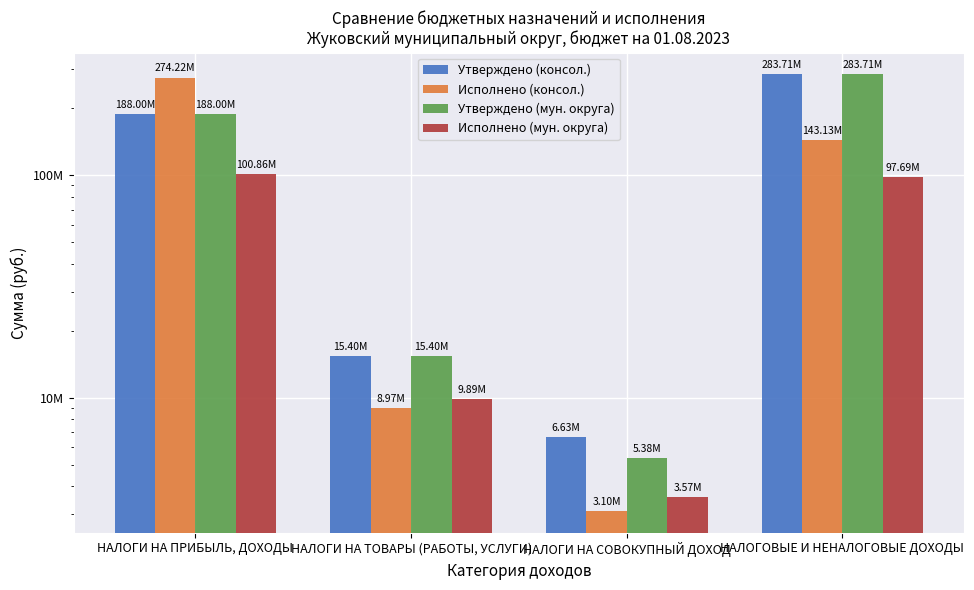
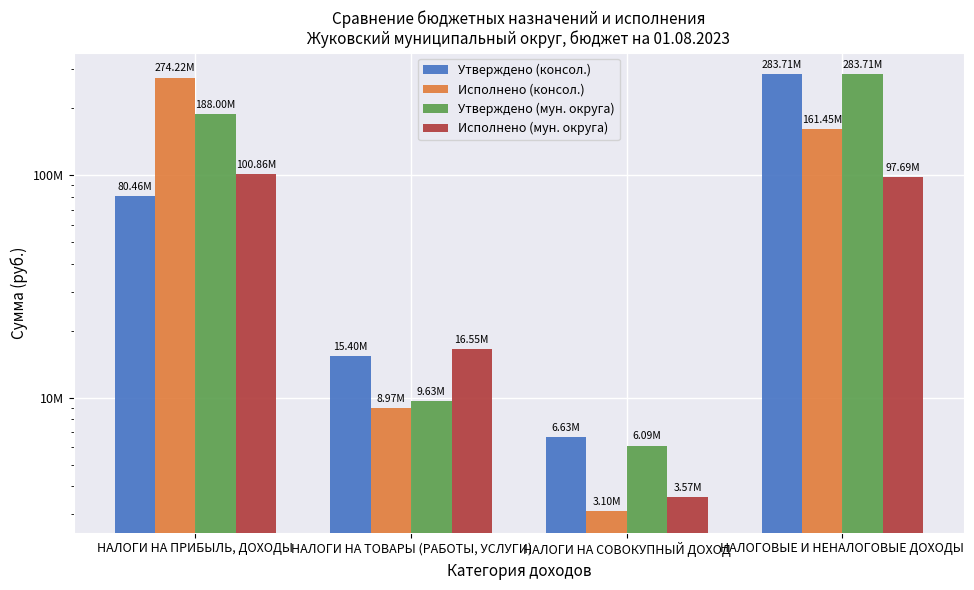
  {
    "Утверждено (консол.)": {
-     "НАЛОГИ НА ПРИБЫЛЬ, ДОХОДЫ": "188.00M",
+     "НАЛОГИ НА ПРИБЫЛЬ, ДОХОДЫ": "80.46M",
      "НАЛОГИ НА ТОВАРЫ (РАБОТЫ, УСЛУГИ)": "15.40M",
      "НАЛОГИ НА СОВОКУПНЫЙ ДОХОД": "6.63M",
      "НАЛОГОВЫЕ И НЕНАЛОГОВЫЕ ДОХОДЫ": "283.71M"
    },
    "Исполнено (консол.)": {
      "НАЛОГИ НА ПРИБЫЛЬ, ДОХОДЫ": "274.22M",
      "НАЛОГИ НА ТОВАРЫ (РАБОТЫ, УСЛУГИ)": "8.97M",
      "НАЛОГИ НА СОВОКУПНЫЙ ДОХОД": "3.10M",
-     "НАЛОГОВЫЕ И НЕНАЛОГОВЫЕ ДОХОДЫ": "143.13M"
+     "НАЛОГОВЫЕ И НЕНАЛОГОВЫЕ ДОХОДЫ": "161.45M"
    },
    "Утверждено (мун. округа)": {
      "НАЛОГИ НА ПРИБЫЛЬ, ДОХОДЫ": "188.00M",
-     "НАЛОГИ НА ТОВАРЫ (РАБОТЫ, УСЛУГИ)": "15.40M",
-     "НАЛОГИ НА СОВОКУПНЫЙ ДОХОД": "5.38M",
+     "НАЛОГИ НА ТОВАРЫ (РАБОТЫ, УСЛУГИ)": "9.63M",
+     "НАЛОГИ НА СОВОКУПНЫЙ ДОХОД": "6.09M",
      "НАЛОГОВЫЕ И НЕНАЛОГОВЫЕ ДОХОДЫ": "283.71M"
    },
    "Исполнено (мун. округа)": {
      "НАЛОГИ НА ПРИБЫЛЬ, ДОХОДЫ": "100.86M",
-     "НАЛОГИ НА ТОВАРЫ (РАБОТЫ, УСЛУГИ)": "9.89M",
+     "НАЛОГИ НА ТОВАРЫ (РАБОТЫ, УСЛУГИ)": "16.55M",
      "НАЛОГИ НА СОВОКУПНЫЙ ДОХОД": "3.57M",
      "НАЛОГОВЫЕ И НЕНАЛОГОВЫЕ ДОХОДЫ": "97.69M"
    }
  }
